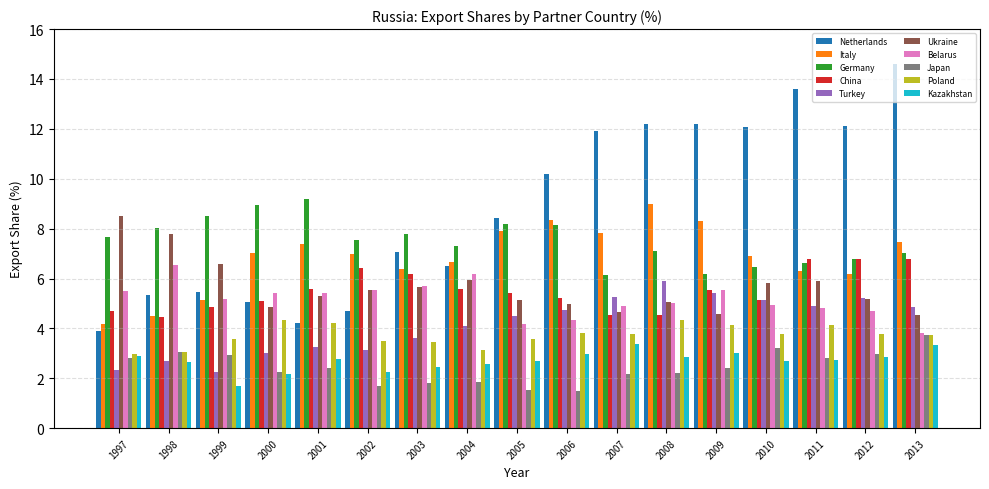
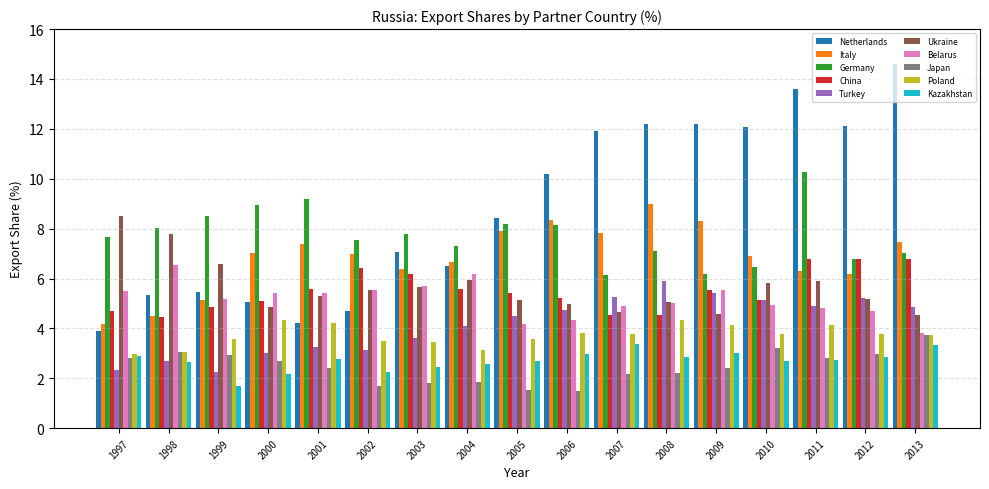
  {
    "Netherlands": {
      "1997": 3.9,
      "1998": 5.4,
      "1999": 5.4,
      "2000": 5.0,
      "2001": 4.2,
      "2002": 4.7,
      "2003": 7.1,
      "2004": 6.5,
      "2005": 8.4,
      "2006": 10.2,
      "2007": 11.9,
      "2008": 12.2,
      "2009": 12.2,
      "2010": 12.1,
      "2011": 13.6,
      "2012": 12.1
    },
    "Italy": {
      "1997": 4.2,
      "1998": 4.5,
      "1999": 5.2,
      "2000": 7.0,
      "2001": 7.4,
      "2002": 7.0,
      "2003": 6.4,
      "2004": 6.7,
      "2005": 7.9,
      "2006": 8.3,
      "2007": 7.8,
      "2008": 9.0,
      "2009": 8.3,
      "2010": 6.9,
      "2011": 6.3,
      "2012": 6.2,
      "2013": 7.5
    },
    "Germany": {
      "1997": 7.7,
      "1998": 8.0,
      "1999": 8.5,
      "2000": 9.0,
      "2001": 9.2,
      "2002": 7.6,
      "2003": 7.8,
      "2004": 7.3,
      "2005": 8.2,
      "2006": 8.1,
      "2007": 6.1,
      "2008": 7.1,
      "2009": 6.2,
      "2010": 6.5,
-     "2011": 6.6,
+     "2011": 10.3,
      "2012": 6.8,
      "2013": 7.0
    },
    "China": {
      "1997": 4.7,
      "1998": 4.4,
      "1999": 4.8,
      "2000": 5.1,
      "2001": 5.6,
      "2002": 6.4,
      "2003": 6.2,
      "2004": 5.6,
      "2005": 5.4,
      "2006": 5.2,
      "2007": 4.5,
      "2008": 4.5,
      "2009": 5.5,
      "2010": 5.1,
      "2011": 6.8,
      "2012": 6.8,
      "2013": 6.8
    },
    "Turkey": {
      "1997": 2.3,
      "1998": 2.7,
      "1999": 2.2,
      "2000": 3.0,
      "2001": 3.2,
      "2002": 3.2,
      "2003": 3.6,
      "2004": 4.1,
      "2005": 4.5,
      "2006": 4.7,
      "2007": 5.3,
      "2008": 5.9,
      "2009": 5.4,
      "2010": 5.1,
      "2011": 4.9,
      "2012": 5.2,
      "2013": 4.8
    },
    "Ukraine": {
      "1997": 8.5,
      "1998": 7.8,
      "1999": 6.6,
      "2000": 4.9,
      "2001": 5.3,
      "2002": 5.5,
      "2003": 5.7,
      "2004": 5.9,
      "2005": 5.1,
      "2006": 5.0,
      "2007": 4.7,
      "2008": 5.0,
      "2009": 4.6,
      "2010": 5.8,
      "2011": 5.9,
      "2012": 5.2,
      "2013": 4.5
    },
    "Belarus": {
      "1997": 5.5,
      "1998": 6.6,
      "1999": 5.2,
      "2000": 5.4,
      "2001": 5.4,
      "2002": 5.6,
      "2003": 5.7,
      "2004": 6.2,
      "2005": 4.2,
      "2006": 4.4,
      "2007": 4.9,
      "2008": 5.0,
      "2009": 5.5,
      "2010": 4.9,
      "2011": 4.8,
      "2012": 4.7,
      "2013": 3.8
    },
    "Japan": {
      "1997": 2.8,
      "1998": 3.1,
      "1999": 2.9,
-     "2000": 2.3,
+     "2000": 2.7,
      "2001": 2.4,
      "2002": 1.7,
      "2003": 1.8,
      "2004": 1.9,
      "2005": 1.6,
      "2006": 1.5,
      "2007": 2.2,
      "2008": 2.2,
      "2009": 2.4,
      "2010": 3.2,
      "2011": 2.8,
      "2012": 3.0,
      "2013": 3.7
    },
    "Poland": {
      "1997": 3.0,
      "1998": 3.1,
      "1999": 3.6,
      "2000": 4.3,
      "2001": 4.2,
      "2002": 3.5,
      "2003": 3.5,
      "2004": 3.1,
      "2005": 3.6,
      "2006": 3.8,
      "2007": 3.8,
      "2008": 4.3,
      "2009": 4.1,
      "2010": 3.8,
      "2011": 4.1,
      "2012": 3.8,
      "2013": 3.7
    },
    "Kazakhstan": {
      "1997": 2.9,
      "1998": 2.7,
      "1999": 1.7,
      "2000": 2.2,
      "2001": 2.8,
      "2002": 2.3,
      "2003": 2.5,
      "2004": 2.6,
      "2005": 2.7,
      "2006": 3.0,
      "2007": 3.4,
      "2008": 2.8,
      "2009": 3.0,
      "2010": 2.7,
      "2011": 2.7,
      "2012": 2.9,
      "2013": 3.3
    }
  }
